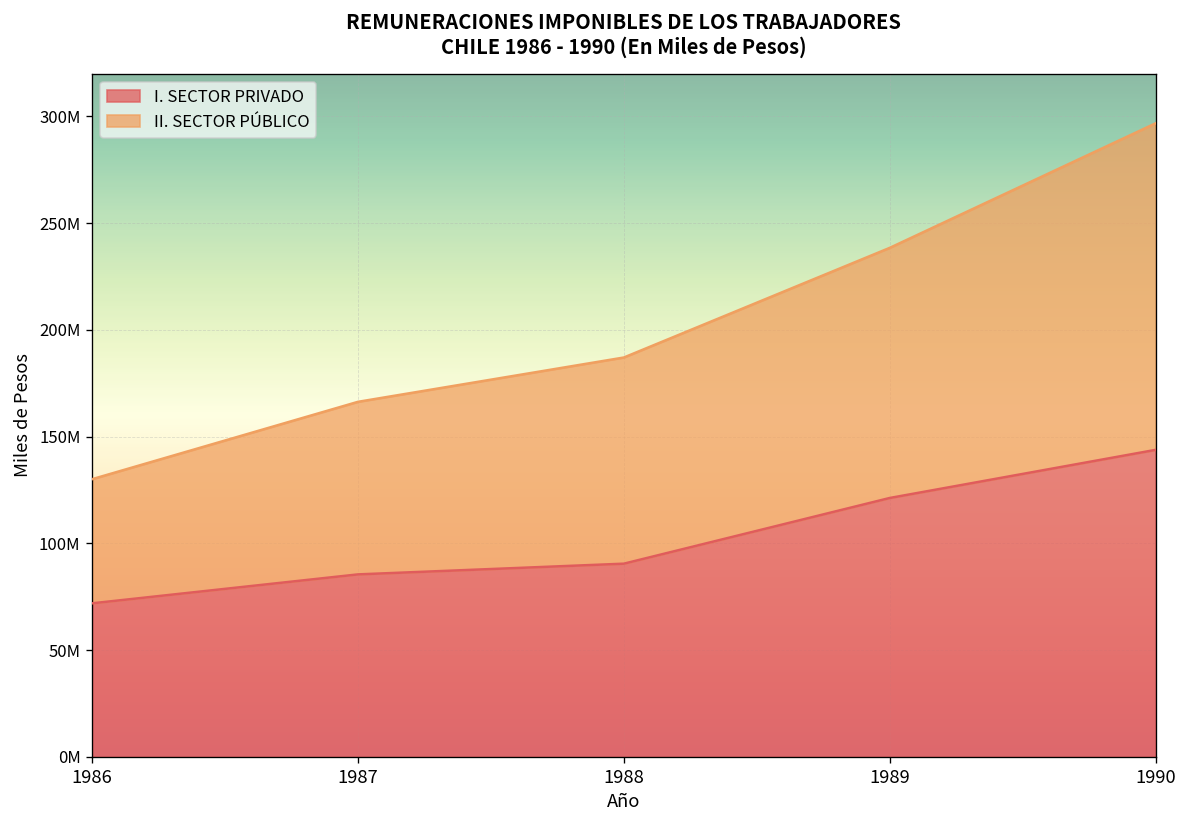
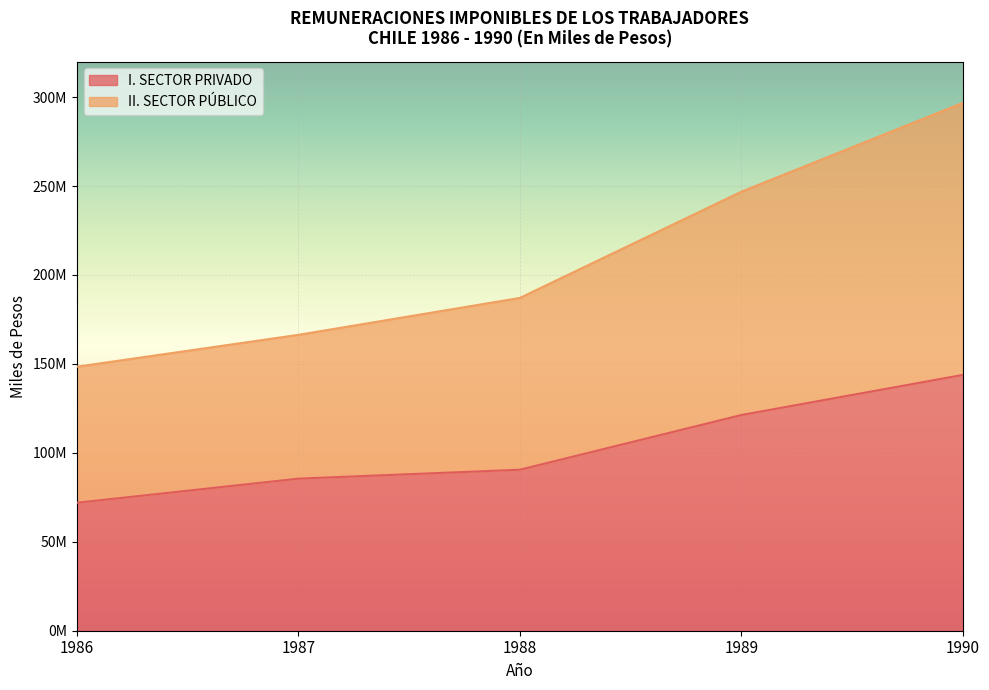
  {
    "I. SECTOR PRIVADO": {
      "1986": 72000000,
      "1987": 85000000,
      "1988": 91000000,
      "1989": 121000000,
      "1990": 144000000
    },
    "II. SECTOR PÚBLICO": {
-     "1986": 58000000,
+     "1986": 76000000,
      "1987": 81000000,
      "1988": 97000000,
-     "1989": 117000000,
+     "1989": 126000000,
      "1990": 153000000
    }
  }
